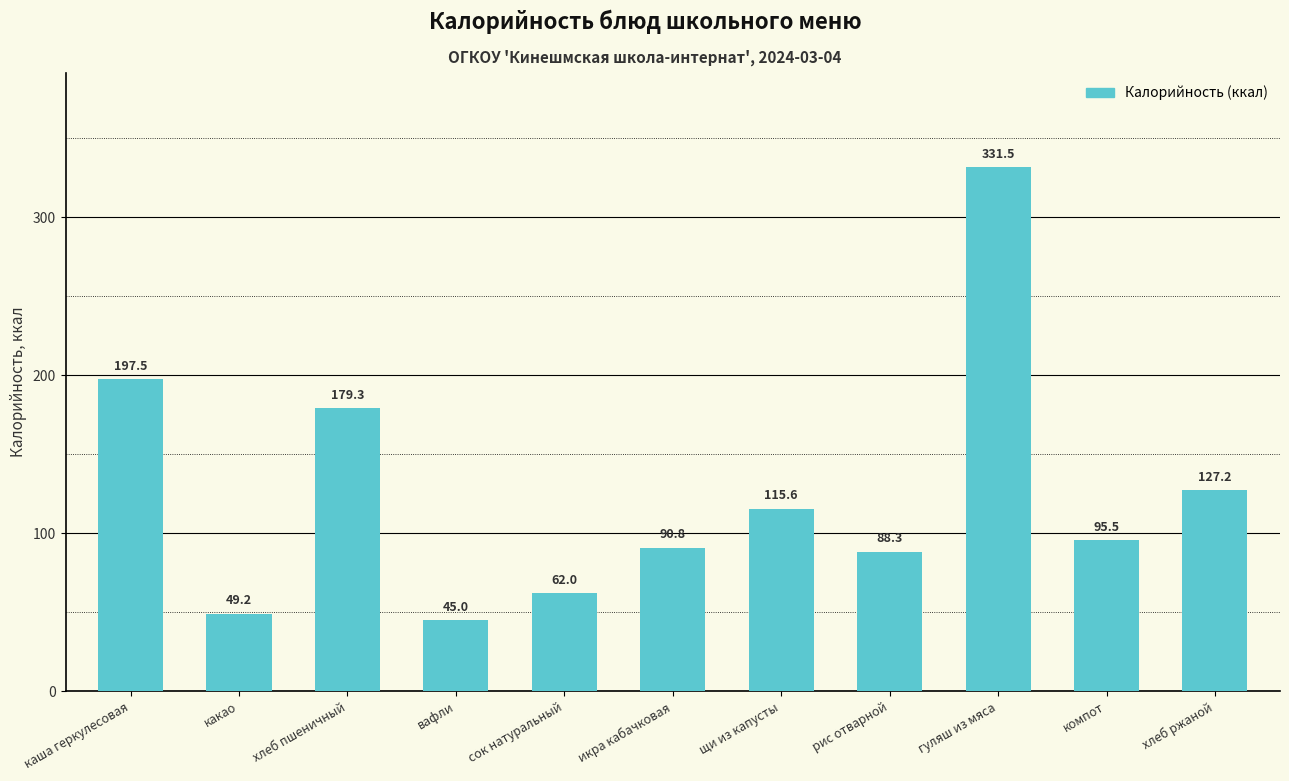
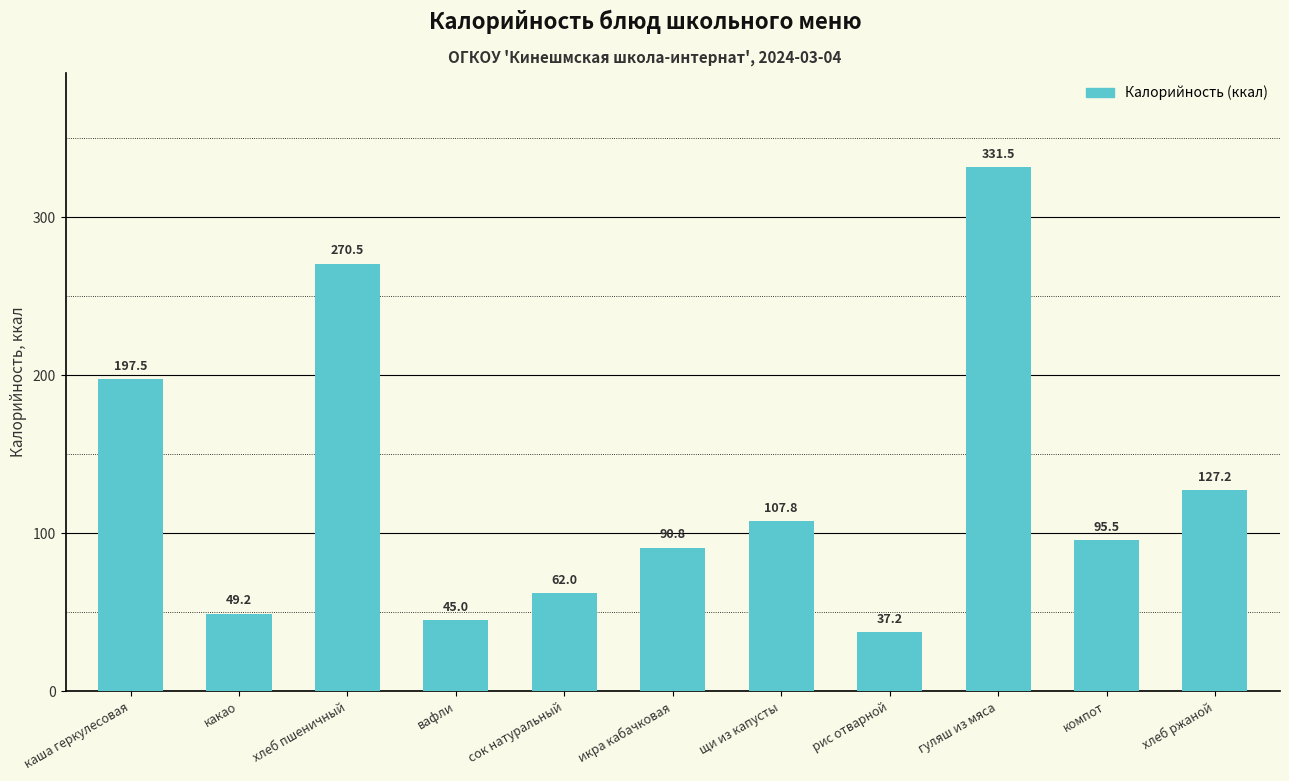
  {
    "каша геркулесовая": 197.5,
    "какао": 49.2,
-   "хлеб пшеничный": 179.3,
+   "хлеб пшеничный": 270.5,
    "вафли": 45.0,
    "сок натуральный": 62.0,
    "икра кабачковая": 90.8,
-   "щи из капусты": 115.6,
-   "рис отварной": 88.3,
+   "щи из капусты": 107.8,
+   "рис отварной": 37.2,
    "гуляш из мяса": 331.5,
    "компот": 95.5,
    "хлеб ржаной": 127.2
  }
